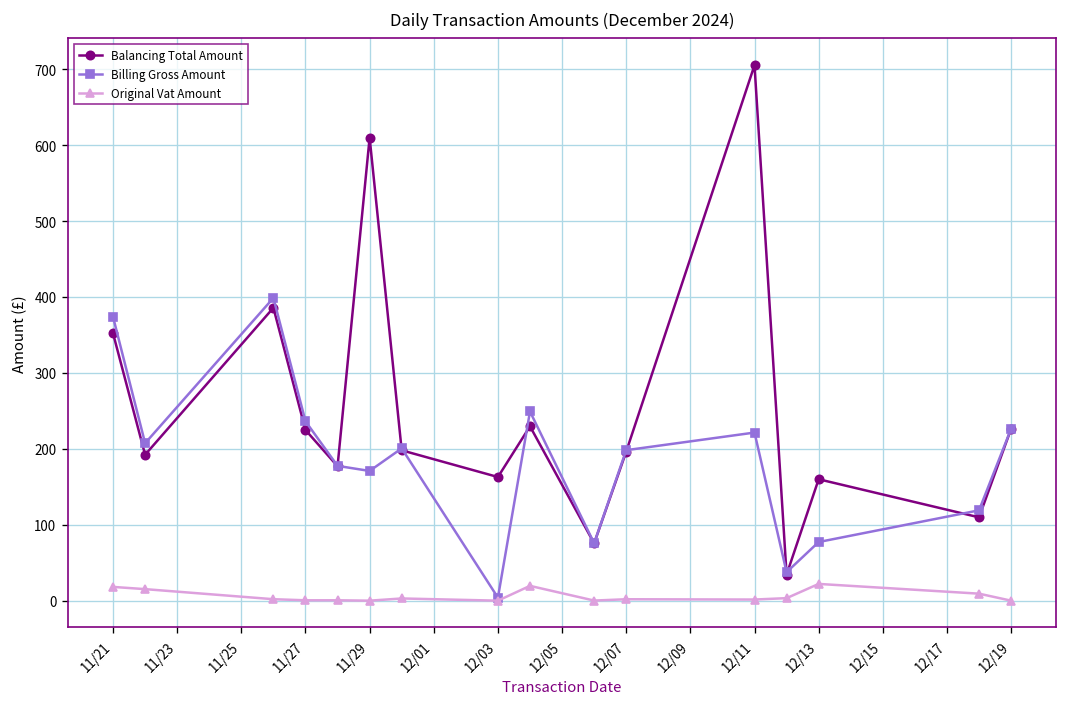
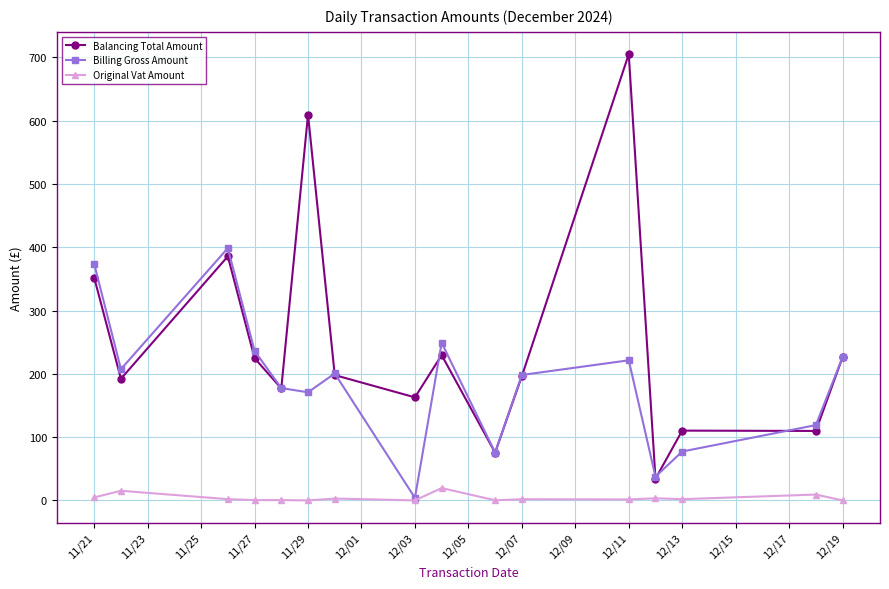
  {
    "Balancing Total Amount": {
      "11/21": 350,
      "11/27": 220,
      "11/29": 610,
      "12/03": 160,
      "12/11": 710,
-     "12/13": 160
+     "12/13": 110
    },
    "Billing Gross Amount": {
      "11/21": 370,
      "11/27": 240,
      "11/29": 170,
      "12/11": 220,
      "12/13": 80
    },
    "Original Vat Amount": {
-     "11/21": 20,
+     "11/21": 0,
      "11/27": 0,
      "11/29": 0,
      "12/07": 0,
      "12/11": 0,
-     "12/13": 20,
+     "12/13": 0,
      "12/19": 0
    }
  }
